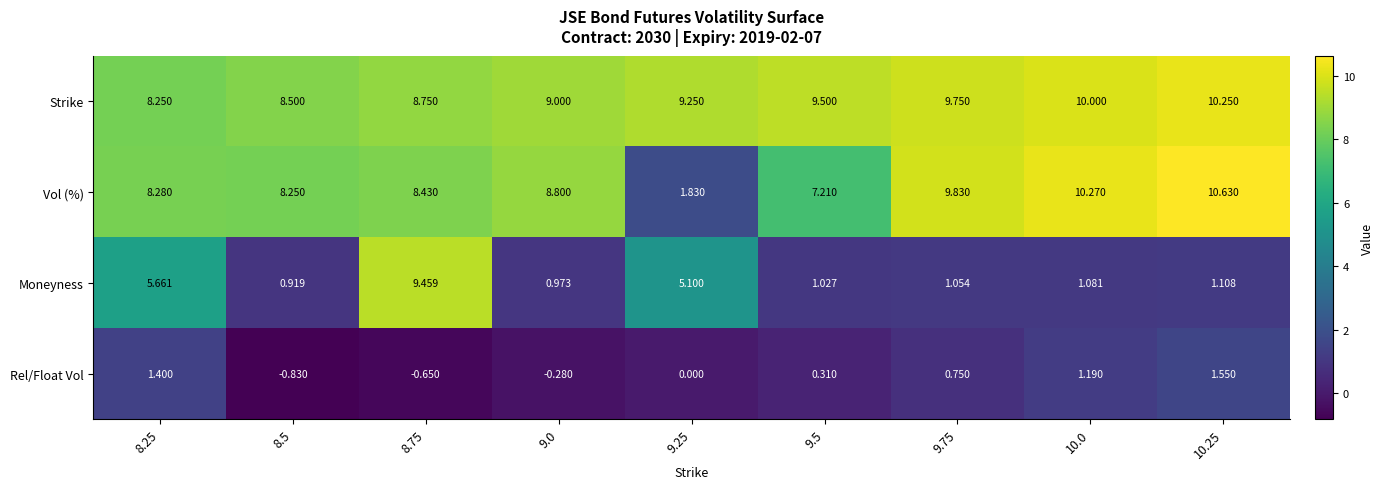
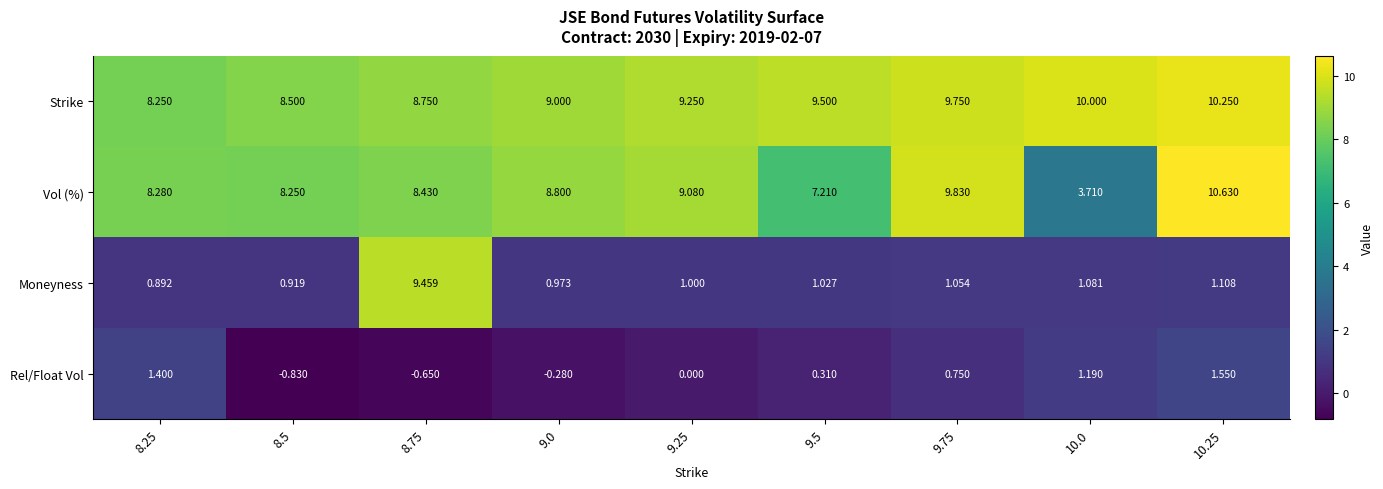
  {
    "Strike": {
      "8.25": 8.250,
      "8.5": 8.500,
      "8.75": 8.750,
      "9.0": 9.000,
      "9.25": 9.250,
      "9.5": 9.500,
      "9.75": 9.750,
      "10.0": 10.000,
      "10.25": 10.250
    },
    "Vol (%)": {
      "8.25": 8.280,
      "8.5": 8.250,
      "8.75": 8.430,
      "9.0": 8.800,
-     "9.25": 1.830,
+     "9.25": 9.080,
      "9.5": 7.210,
      "9.75": 9.830,
-     "10.0": 10.270,
+     "10.0": 3.710,
      "10.25": 10.630
    },
    "Moneyness": {
-     "8.25": 5.661,
+     "8.25": 0.892,
      "8.5": 0.919,
      "8.75": 9.459,
      "9.0": 0.973,
-     "9.25": 5.100,
+     "9.25": 1.000,
      "9.5": 1.027,
      "9.75": 1.054,
      "10.0": 1.081,
      "10.25": 1.108
    },
    "Rel/Float Vol": {
      "8.25": 1.400,
      "8.5": -0.830,
      "8.75": -0.650,
      "9.0": -0.280,
      "9.25": 0.000,
      "9.5": 0.310,
      "9.75": 0.750,
      "10.0": 1.190,
      "10.25": 1.550
    }
  }
